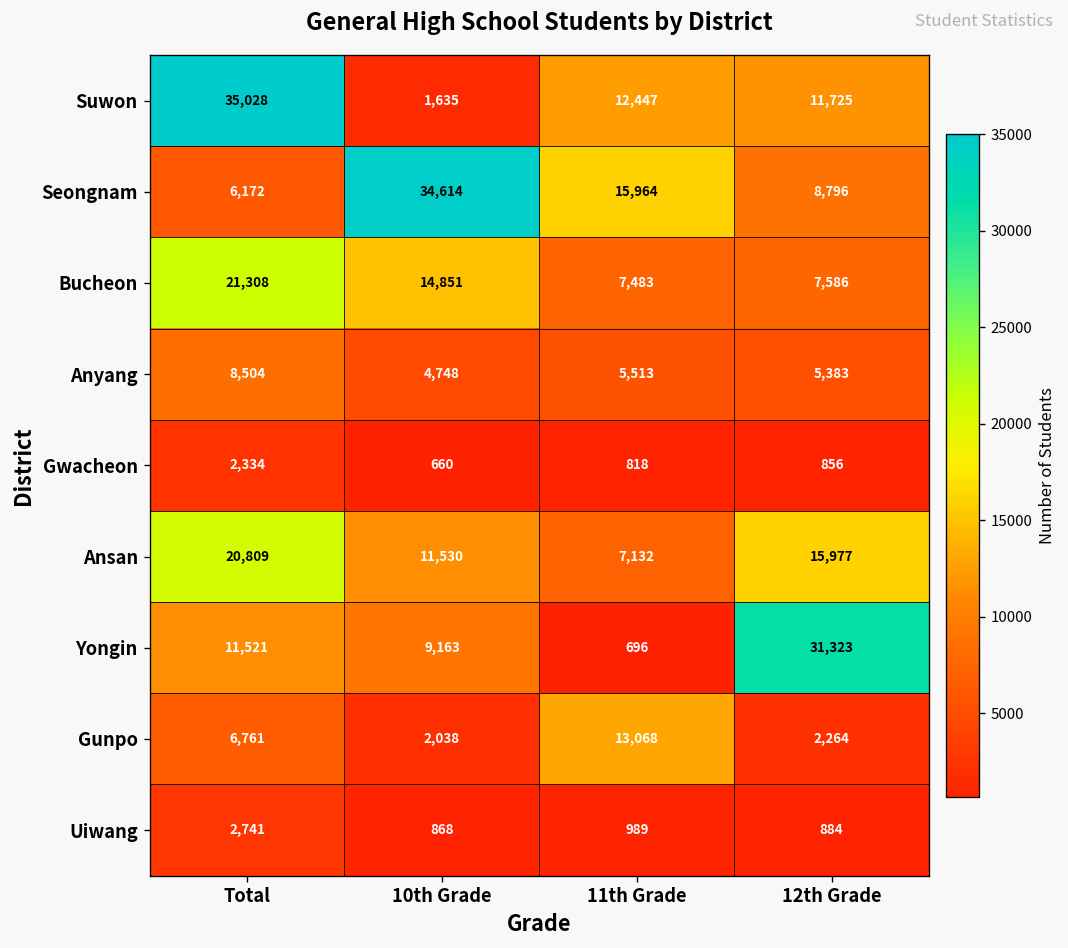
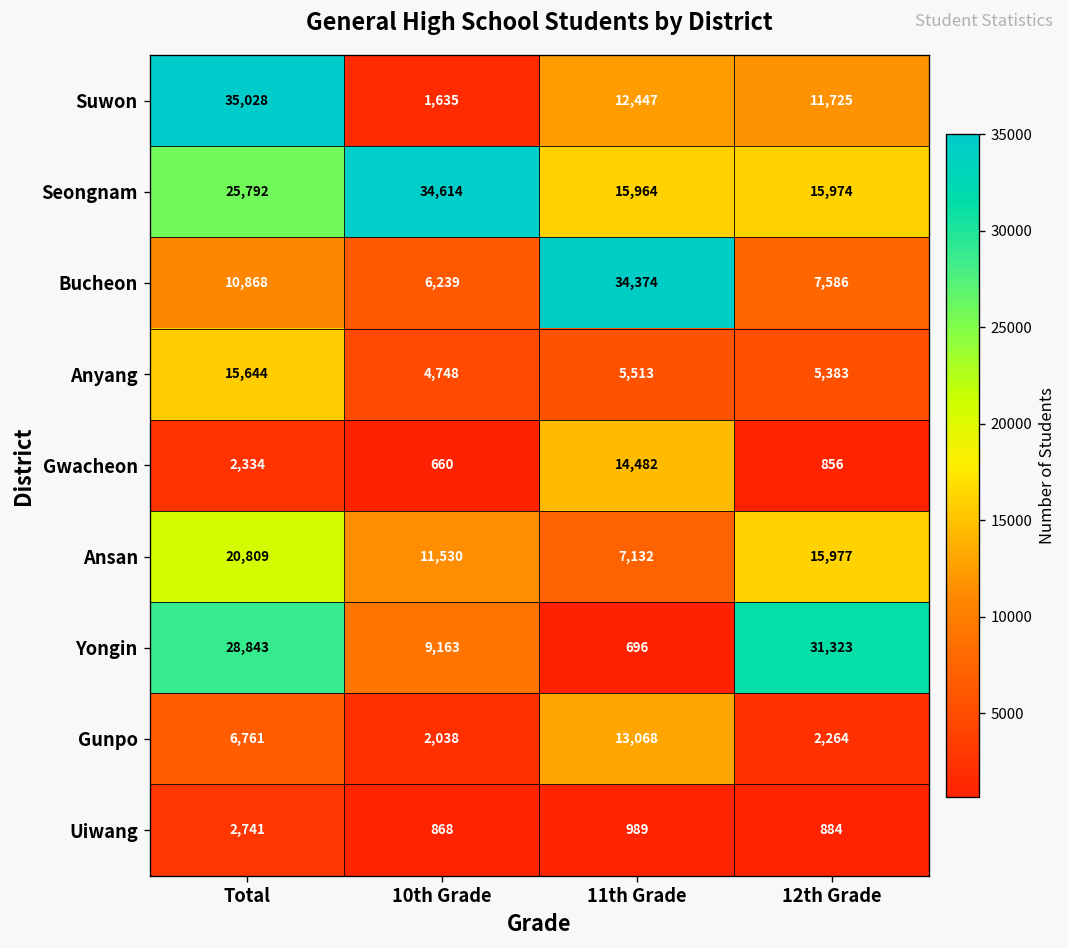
  {
    "Suwon": {
      "Total": "35,028",
      "10th Grade": "1,635",
      "11th Grade": "12,447",
      "12th Grade": "11,725"
    },
    "Seongnam": {
-     "Total": "6,172",
+     "Total": "25,792",
      "10th Grade": "34,614",
      "11th Grade": "15,964",
-     "12th Grade": "8,796"
+     "12th Grade": "15,974"
    },
    "Bucheon": {
-     "Total": "21,308",
-     "10th Grade": "14,851",
-     "11th Grade": "7,483",
+     "Total": "10,868",
+     "10th Grade": "6,239",
+     "11th Grade": "34,374",
      "12th Grade": "7,586"
    },
    "Anyang": {
-     "Total": "8,504",
+     "Total": "15,644",
      "10th Grade": "4,748",
      "11th Grade": "5,513",
      "12th Grade": "5,383"
    },
    "Gwacheon": {
      "Total": "2,334",
      "10th Grade": "660",
-     "11th Grade": "818",
+     "11th Grade": "14,482",
      "12th Grade": "856"
    },
    "Ansan": {
      "Total": "20,809",
      "10th Grade": "11,530",
      "11th Grade": "7,132",
      "12th Grade": "15,977"
    },
    "Yongin": {
-     "Total": "11,521",
+     "Total": "28,843",
      "10th Grade": "9,163",
      "11th Grade": "696",
      "12th Grade": "31,323"
    },
    "Gunpo": {
      "Total": "6,761",
      "10th Grade": "2,038",
      "11th Grade": "13,068",
      "12th Grade": "2,264"
    },
    "Uiwang": {
      "Total": "2,741",
      "10th Grade": "868",
      "11th Grade": "989",
      "12th Grade": "884"
    }
  }
